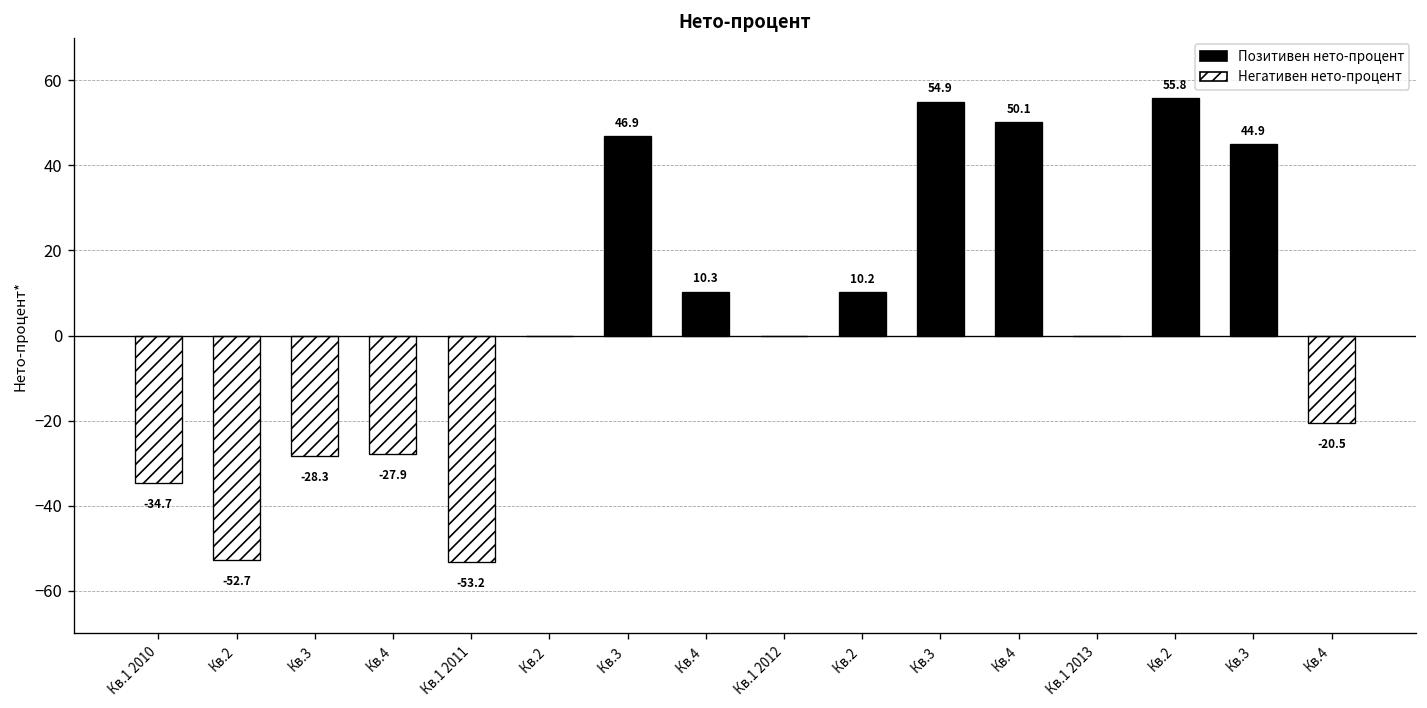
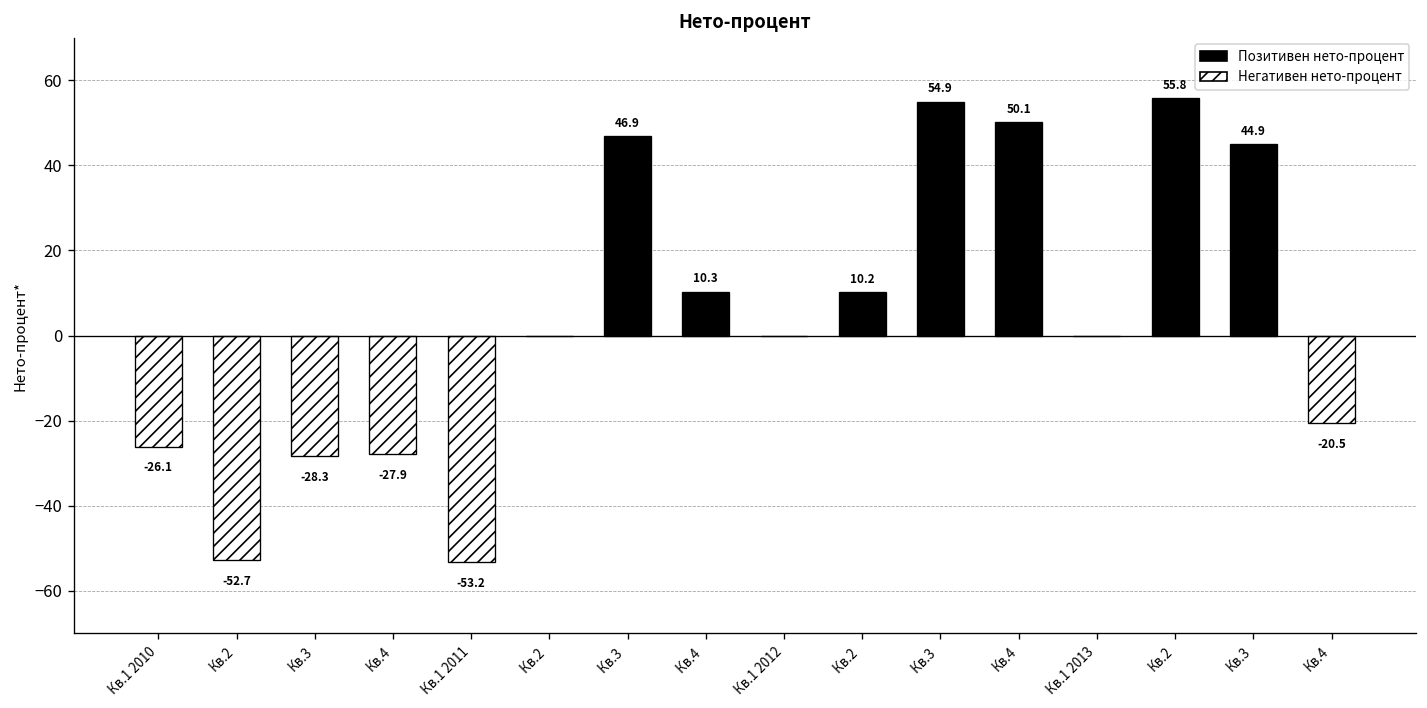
  {
-   "Кв.1 2010": -34.7,
+   "Кв.1 2010": -26.1,
    "Кв.1 2011": -53.2
  }
